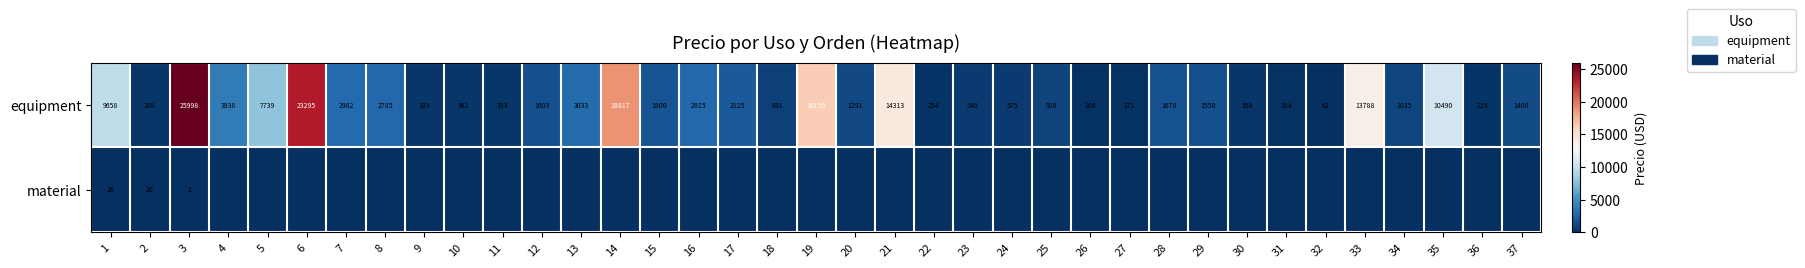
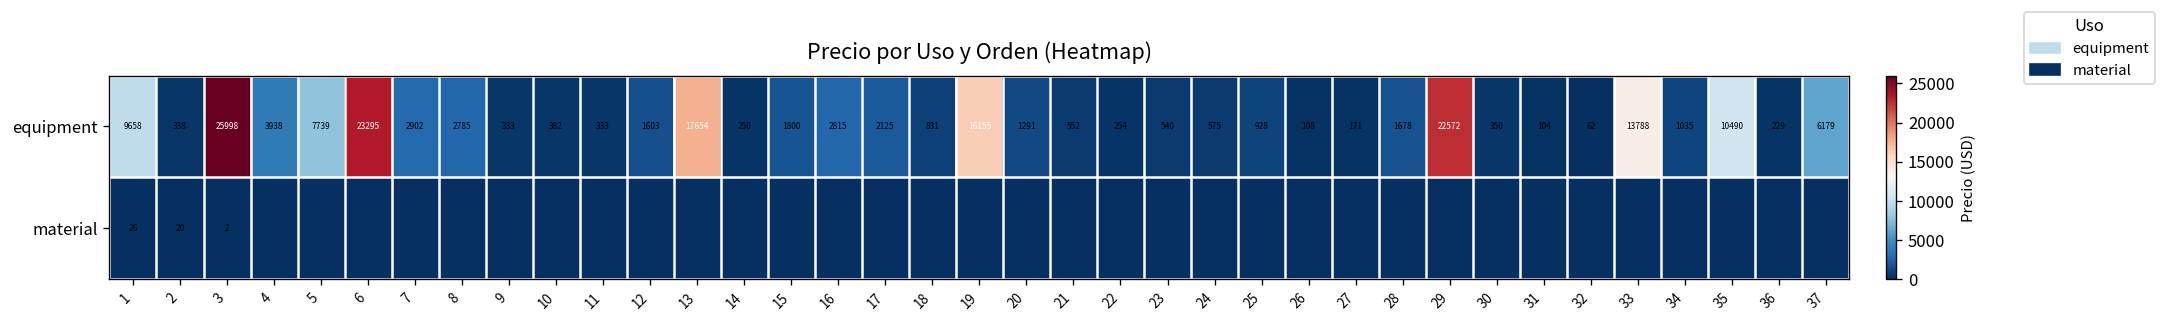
  {
    "equipment": {
      "1": 9658,
      "2": 338,
      "3": 25998,
      "4": 3938,
      "5": 7739,
      "6": 23295,
      "7": 2902,
      "8": 2785,
      "9": 333,
      "10": 382,
      "11": 333,
      "12": 1603,
-     "13": 3033,
-     "14": 18817,
+     "13": 17654,
+     "14": 250,
      "15": 1800,
      "16": 2815,
      "17": 2125,
      "18": 831,
      "19": 16155,
      "20": 1291,
-     "21": 14313,
+     "21": 552,
      "22": 254,
      "23": 540,
      "24": 575,
      "25": 928,
      "26": 108,
      "27": 171,
      "28": 1678,
-     "29": 1550,
+     "29": 22572,
      "30": 350,
      "31": 104,
      "32": 62,
      "33": 13788,
      "34": 1035,
      "35": 10490,
      "36": 229,
-     "37": 1400
+     "37": 6179
    },
    "material": {
      "1": 26,
      "2": 20,
      "3": 2
    }
  }
